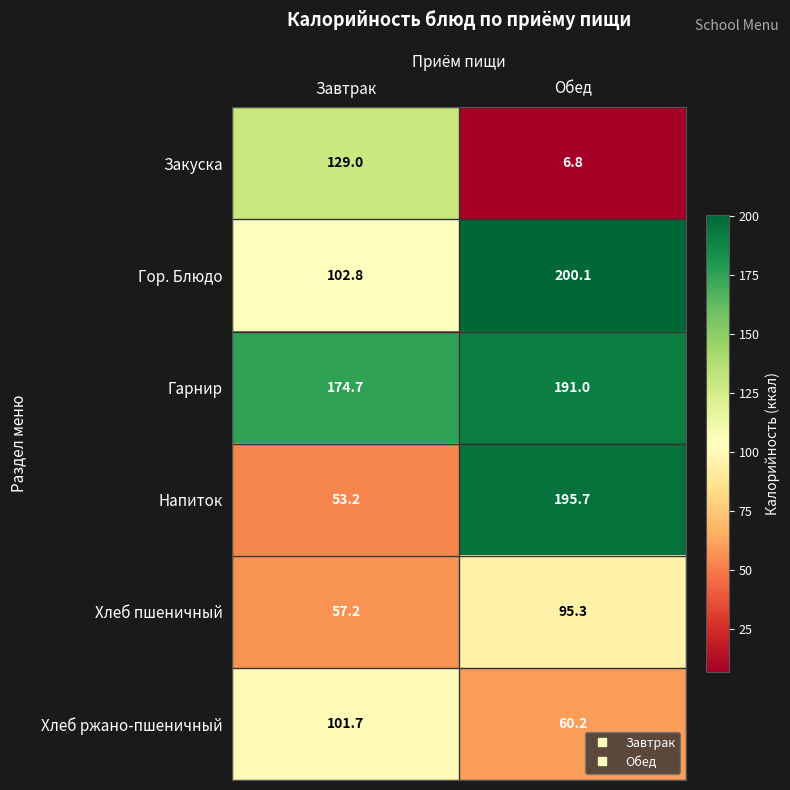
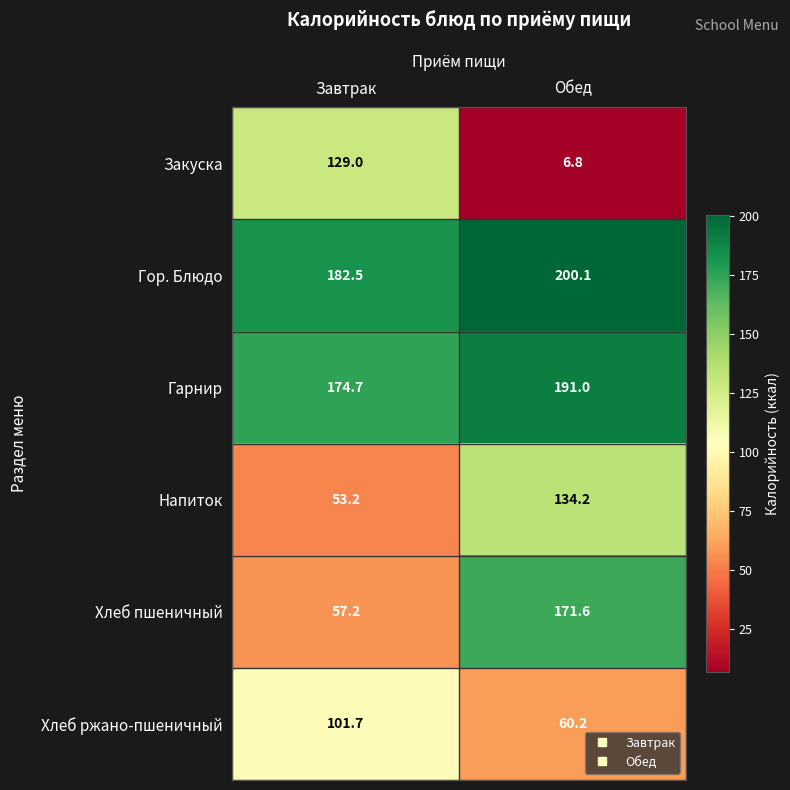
  {
    "Закуска": {
      "Завтрак": 129.0,
      "Обед": 6.8
    },
    "Гор. Блюдо": {
-     "Завтрак": 102.8,
+     "Завтрак": 182.5,
      "Обед": 200.1
    },
    "Гарнир": {
      "Завтрак": 174.7,
      "Обед": 191.0
    },
    "Напиток": {
      "Завтрак": 53.2,
-     "Обед": 195.7
+     "Обед": 134.2
    },
    "Хлеб пшеничный": {
      "Завтрак": 57.2,
-     "Обед": 95.3
+     "Обед": 171.6
    },
    "Хлеб ржано-пшеничный": {
      "Завтрак": 101.7,
      "Обед": 60.2
    }
  }
